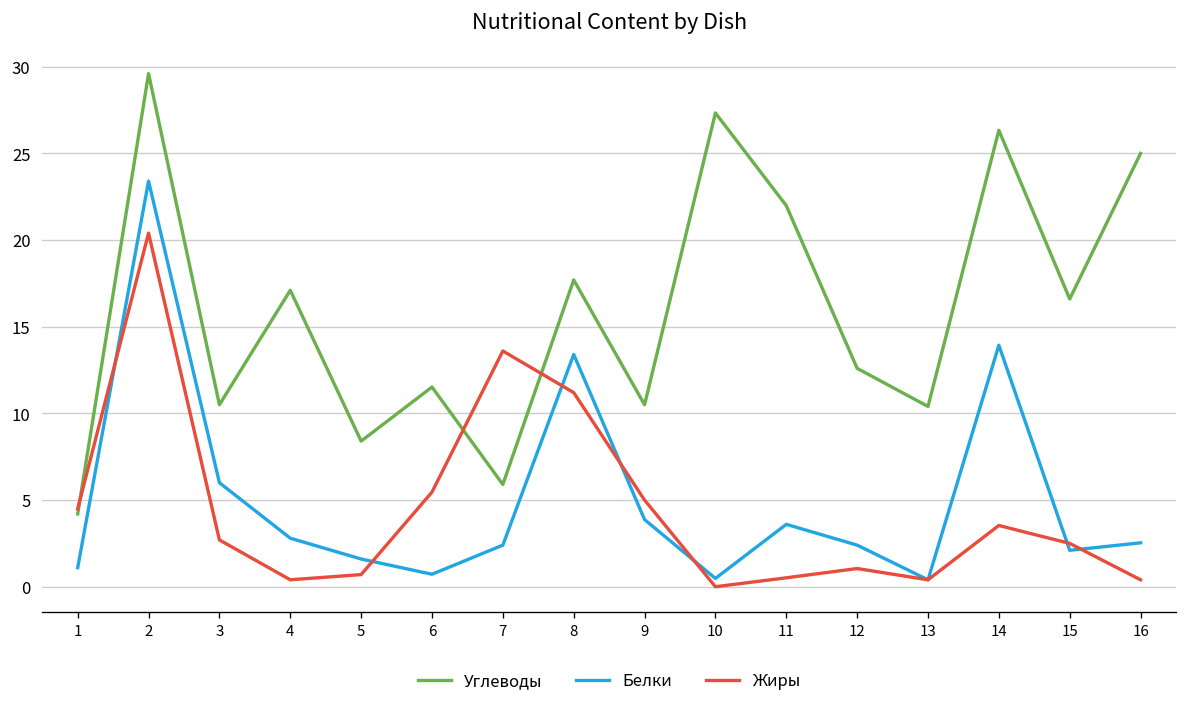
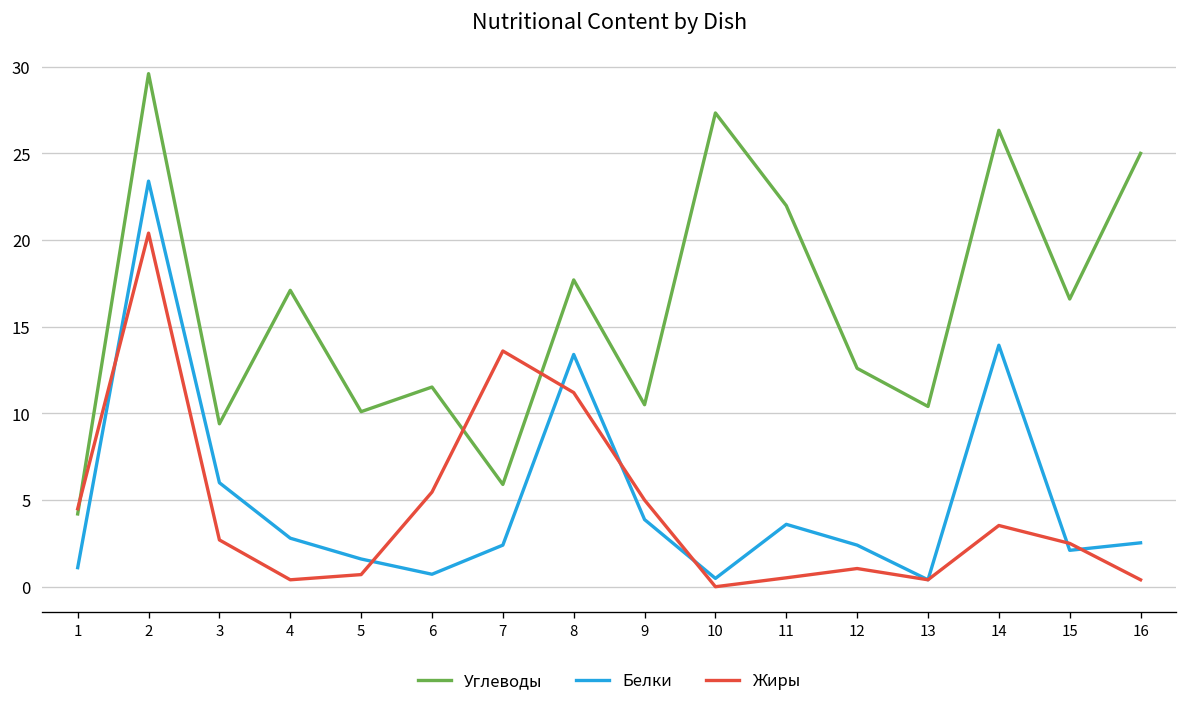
  {
    "Углеводы": {
      "1": 4.2,
      "2": 29.6,
-     "3": 10.5,
+     "3": 9.4,
      "4": 17.1,
-     "5": 8.4,
+     "5": 10.1,
      "6": 11.5,
      "7": 5.9,
      "8": 17.7,
      "9": 10.5,
      "10": 27.3,
      "11": 22.0,
      "12": 12.6,
      "13": 10.4,
      "14": 26.3,
      "15": 16.6,
      "16": 25.0
    },
    "Белки": {
      "1": 1.1,
      "2": 23.4,
      "3": 6.0,
      "4": 2.8,
      "5": 1.6,
      "6": 0.7,
      "7": 2.4,
      "8": 13.4,
      "9": 3.9,
      "10": 0.5,
      "11": 3.6,
      "12": 2.4,
      "14": 13.9,
      "15": 2.1,
      "16": 2.5
    },
    "Жиры": {
      "1": 4.5,
      "2": 20.4,
      "3": 2.7,
      "4": 0.4,
      "5": 0.7,
      "6": 5.5,
      "7": 13.6,
      "8": 11.2,
      "9": 5.0,
      "10": 0.0,
      "11": 0.5,
      "12": 1.1,
      "14": 3.5,
      "15": 2.5,
      "16": 0.4
    }
  }
